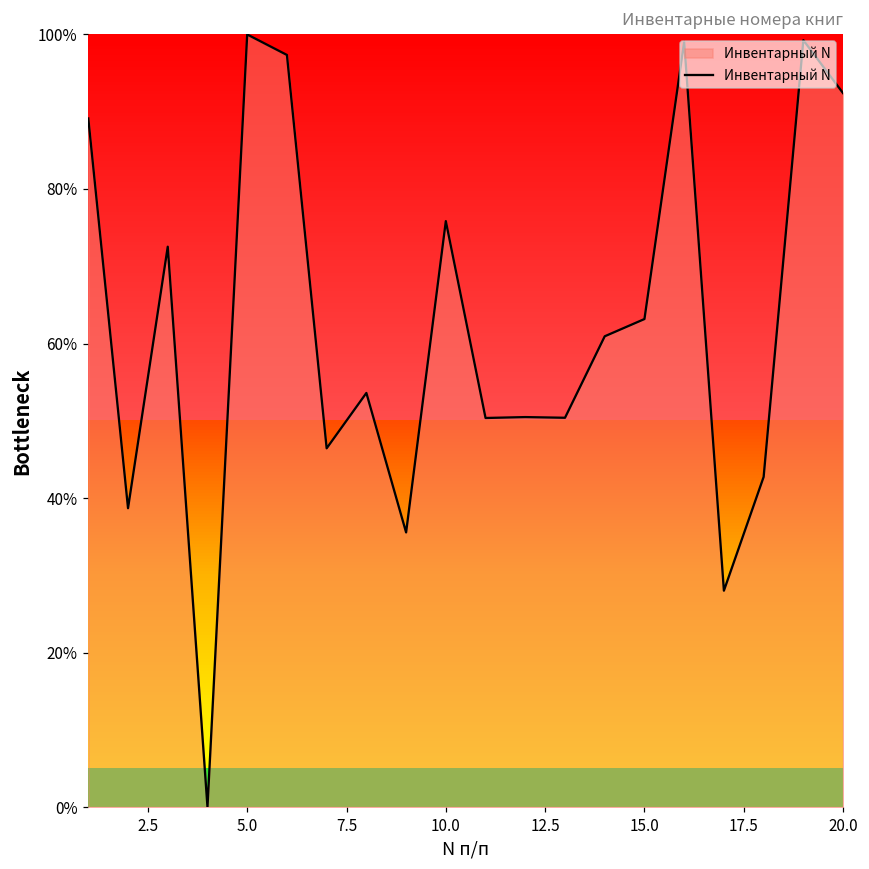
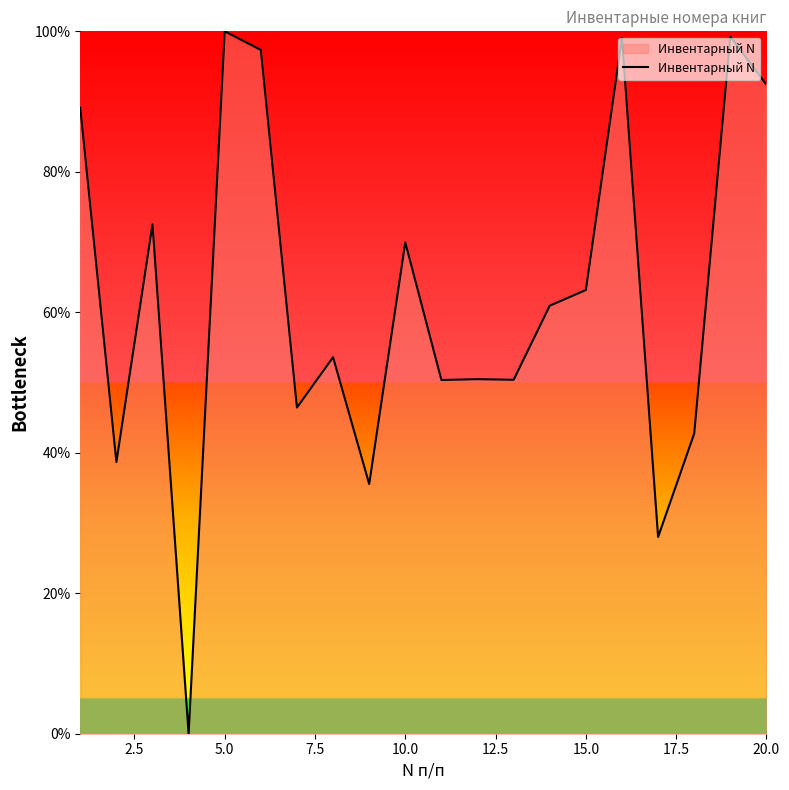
  {
    "5.0": "100%",
-   "10.0": "76%",
+   "10.0": "70%",
    "15.0": "63%",
    "20.0": "92%"
  }
